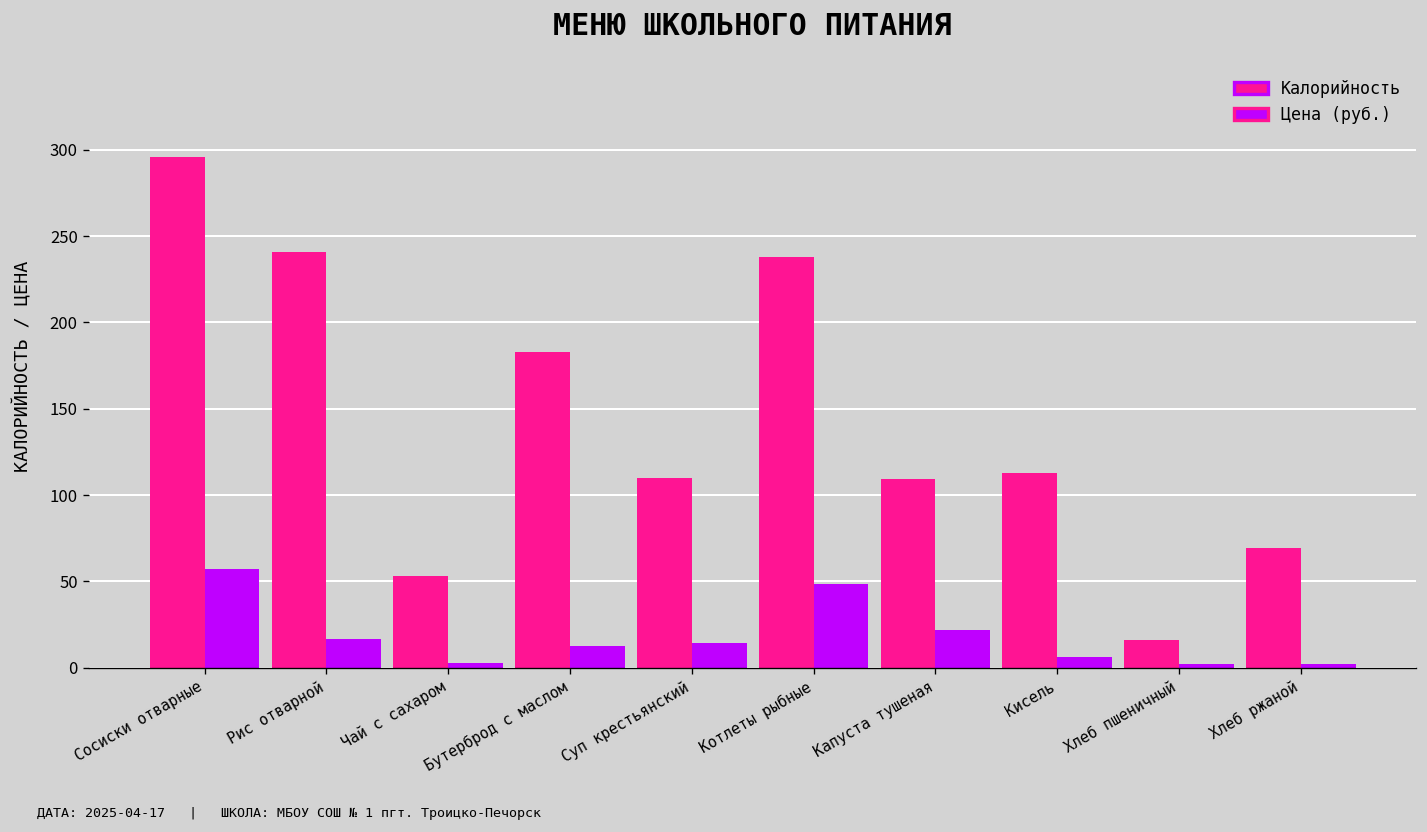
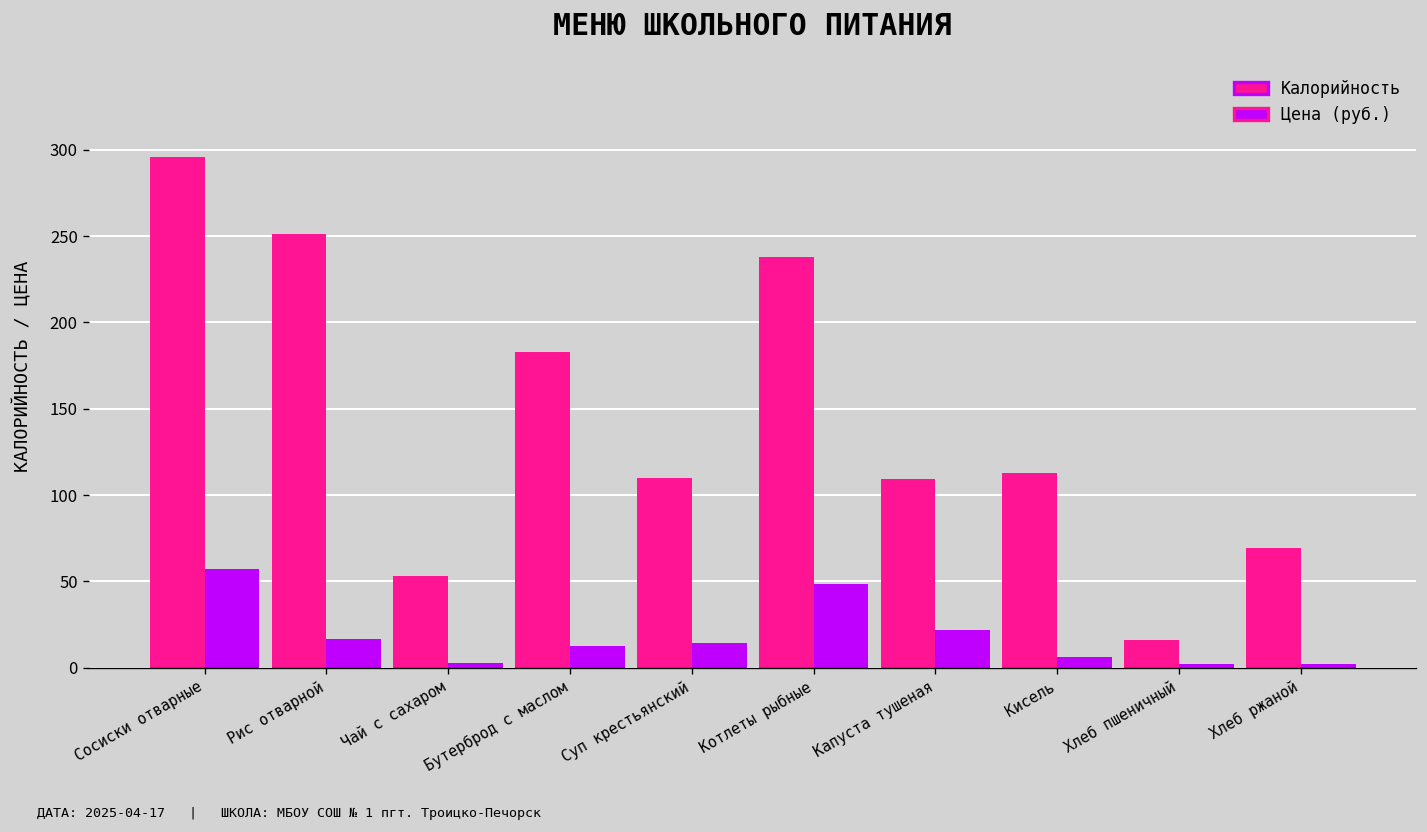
  {
    "Калорийность": {
      "Сосиски отварные": 296,
-     "Рис отварной": 241,
+     "Рис отварной": 251,
      "Чай с сахаром": 53,
      "Бутерброд с маслом": 183,
      "Суп крестьянский": 110,
      "Котлеты рыбные": 238,
      "Капуста тушеная": 109,
      "Кисель": 113,
      "Хлеб пшеничный": 16,
      "Хлеб ржаной": 69
    }
  }
